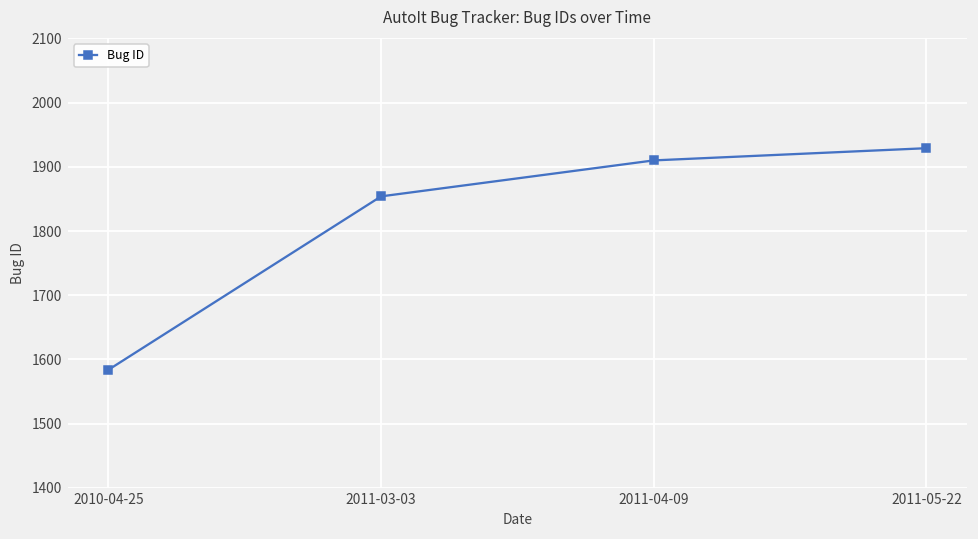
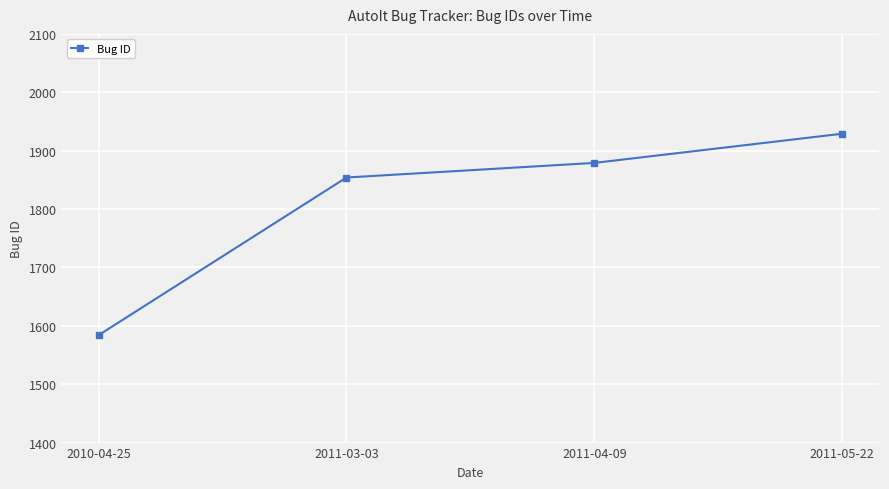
  {
    "2010-04-25": 1580,
    "2011-03-03": 1850,
-   "2011-04-09": 1910,
+   "2011-04-09": 1880,
    "2011-05-22": 1930
  }
